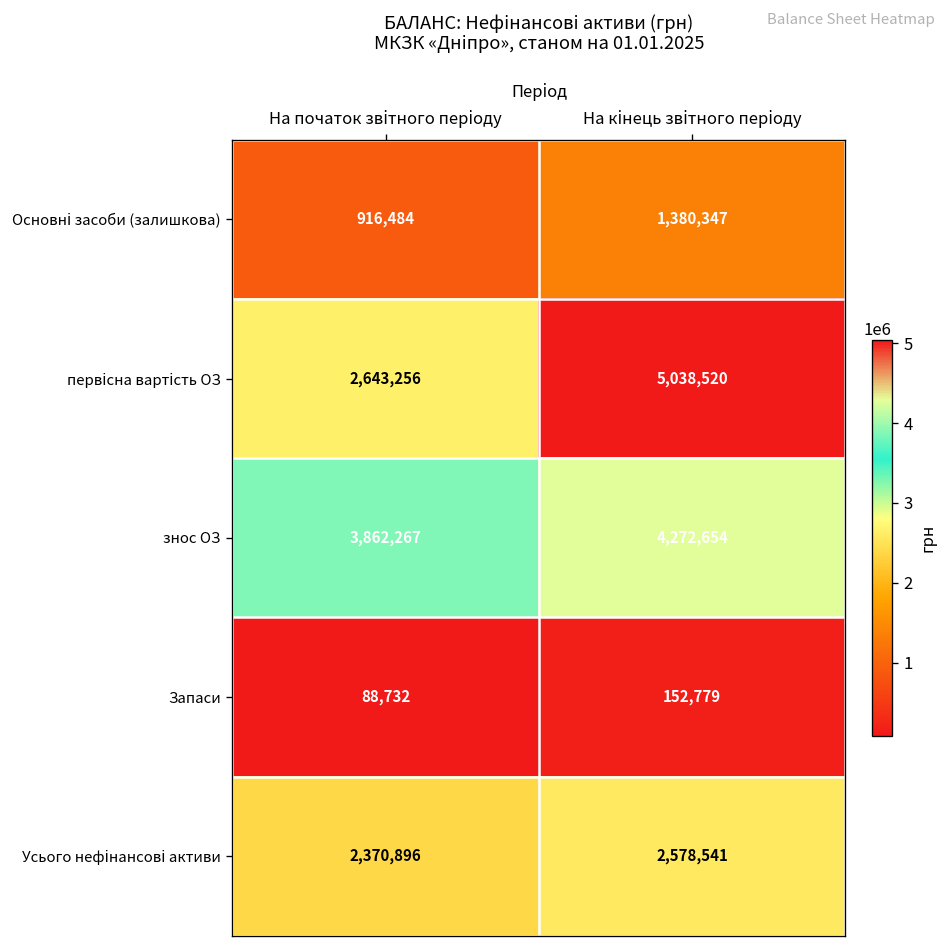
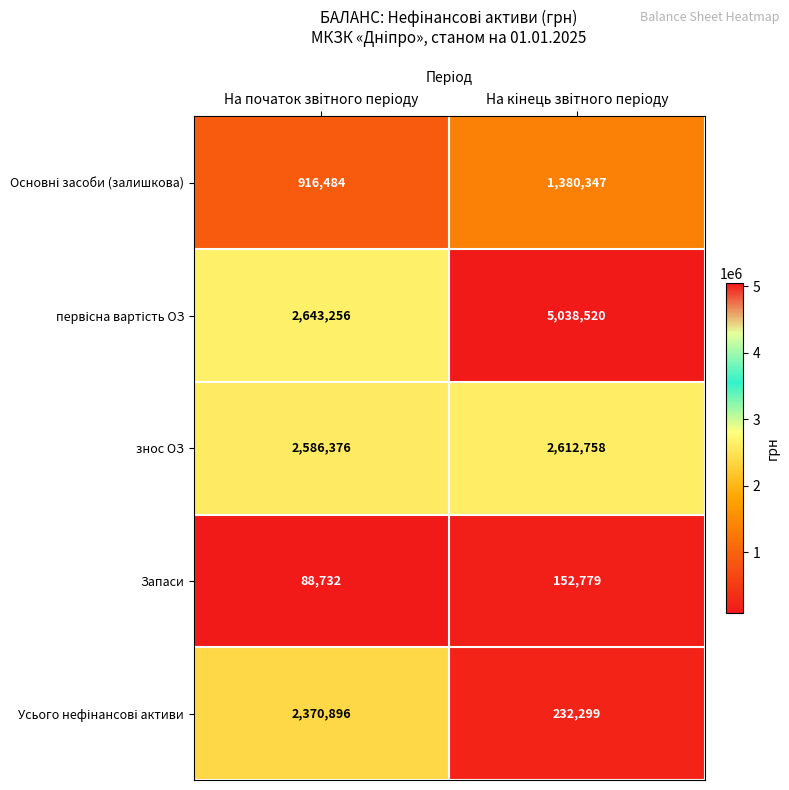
  {
    "Основні засоби (залишкова)": {
      "На початок звітного періоду": "916,484",
      "На кінець звітного періоду": "1,380,347"
    },
    "первісна вартість ОЗ": {
      "На початок звітного періоду": "2,643,256",
      "На кінець звітного періоду": "5,038,520"
    },
    "знос ОЗ": {
-     "На початок звітного періоду": "3,862,267",
-     "На кінець звітного періоду": "4,272,654"
+     "На початок звітного періоду": "2,586,376",
+     "На кінець звітного періоду": "2,612,758"
    },
    "Запаси": {
      "На початок звітного періоду": "88,732",
      "На кінець звітного періоду": "152,779"
    },
    "Усього нефінансові активи": {
      "На початок звітного періоду": "2,370,896",
-     "На кінець звітного періоду": "2,578,541"
+     "На кінець звітного періоду": "232,299"
    }
  }
